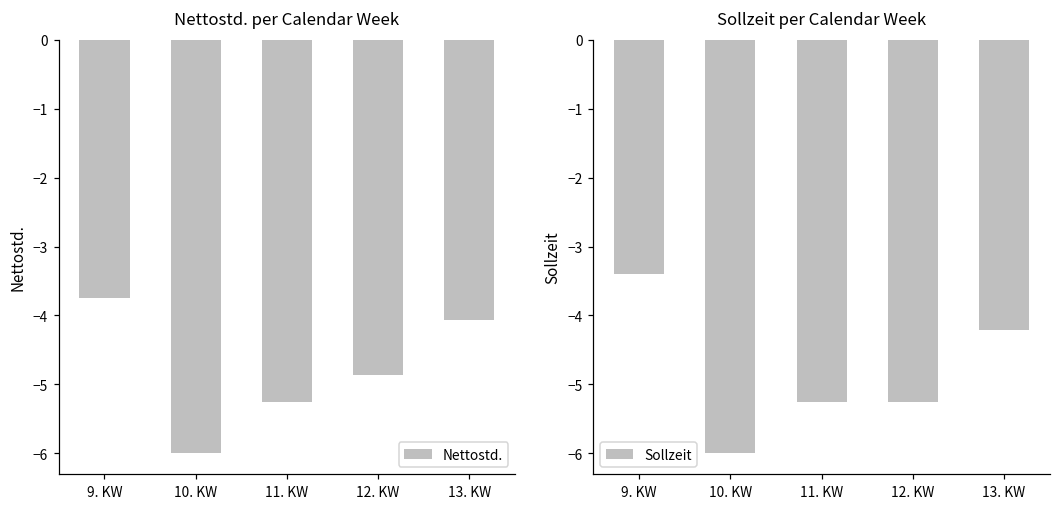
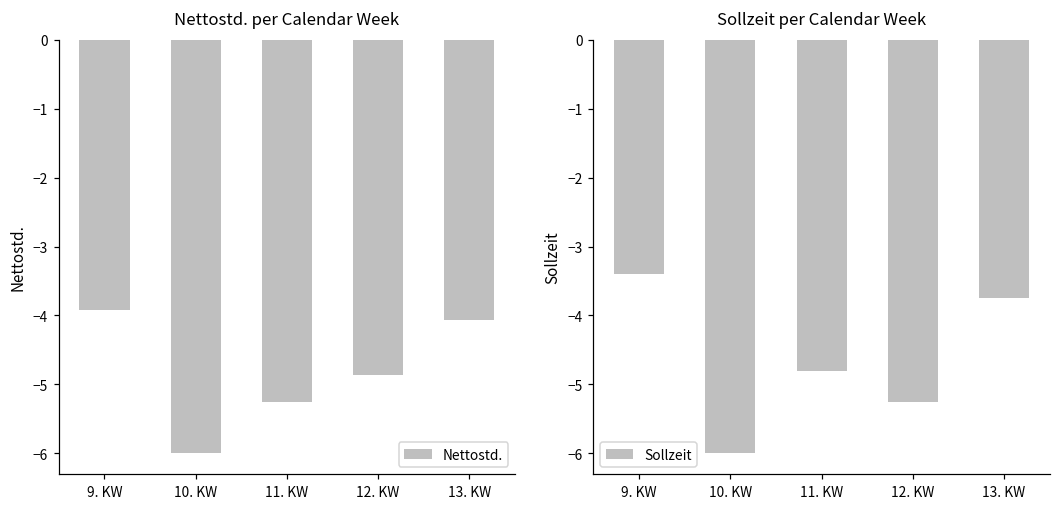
  {
    "Nettostd. per Calendar Week": {
-     "9. KW": -3.8,
+     "9. KW": -3.9,
      "10. KW": -6.0,
      "11. KW": -5.3,
      "12. KW": -4.9,
      "13. KW": -4.1
    },
    "Sollzeit per Calendar Week": {
      "9. KW": -3.4,
      "10. KW": -6.0,
-     "11. KW": -5.3,
+     "11. KW": -4.8,
      "12. KW": -5.3,
-     "13. KW": -4.2
+     "13. KW": -3.8
    }
  }
